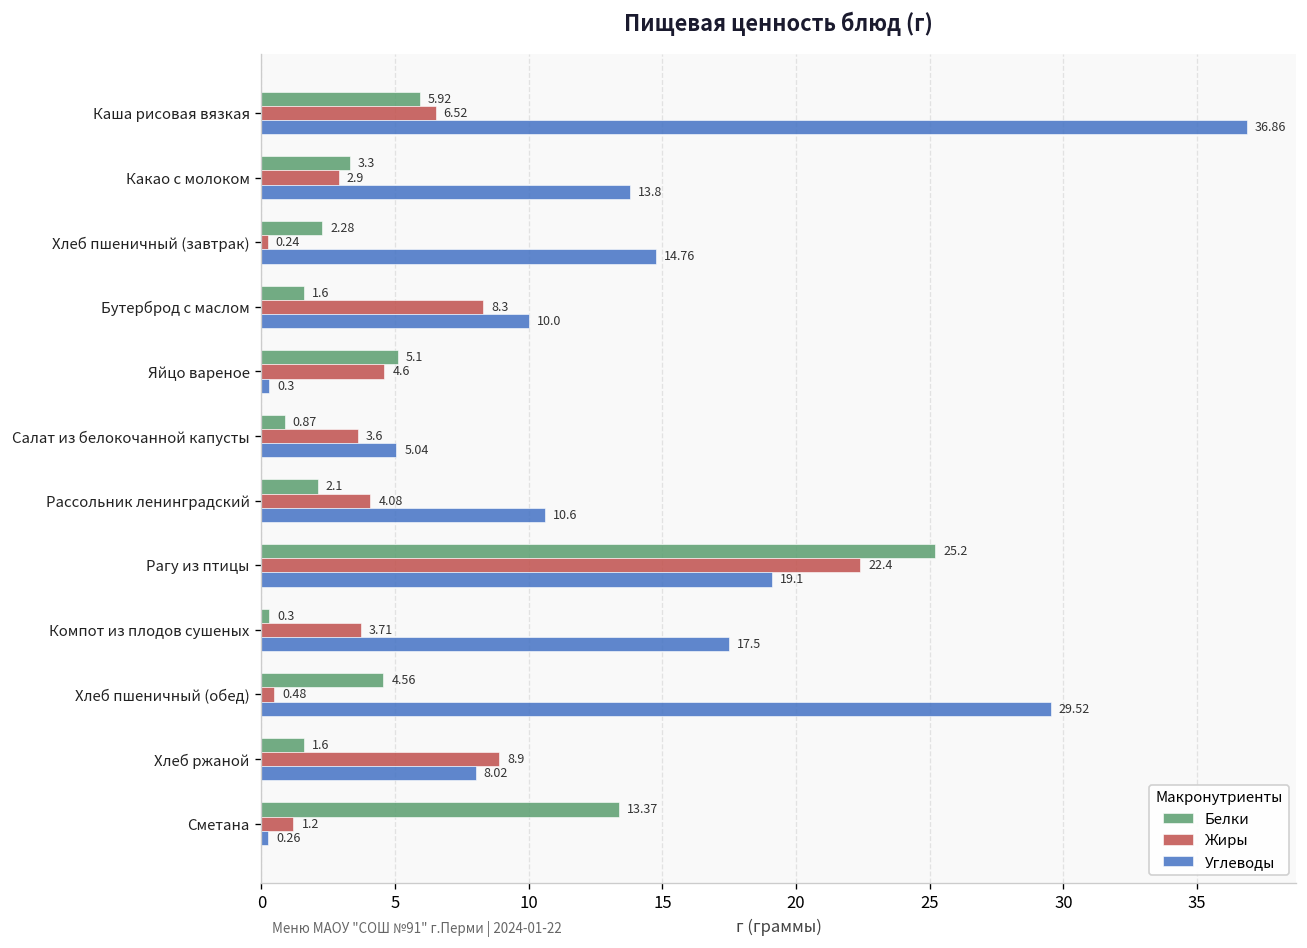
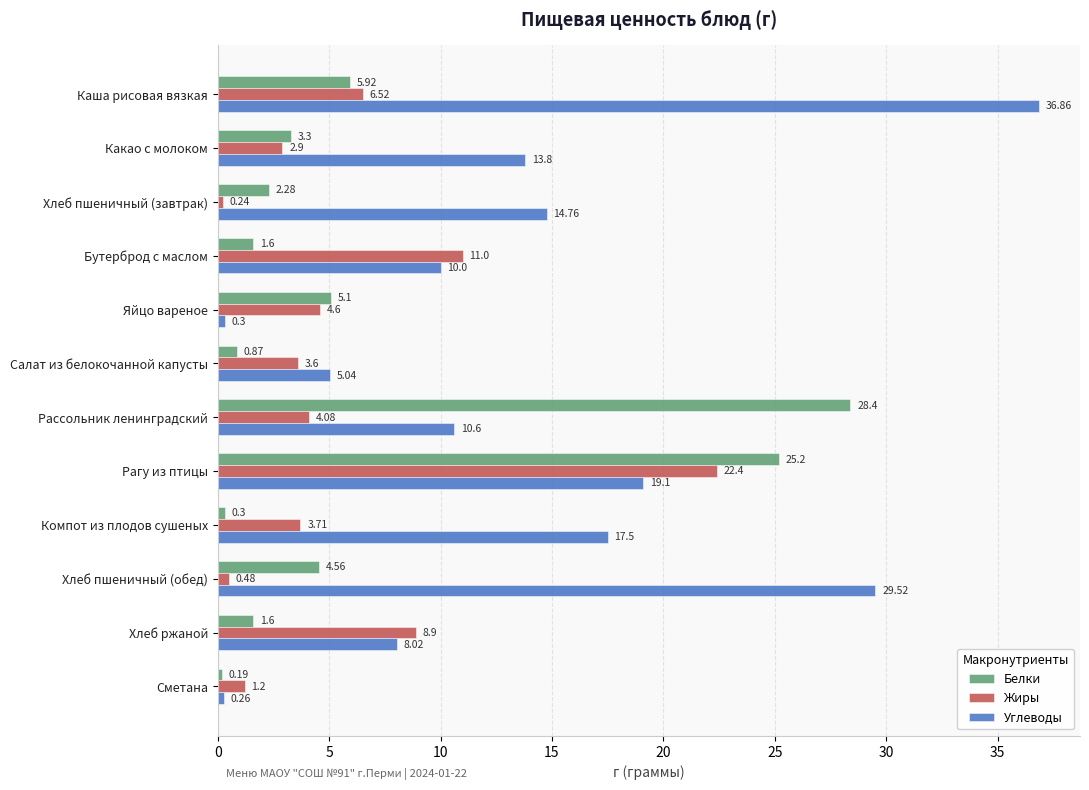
  {
    "Белки": {
      "Каша рисовая вязкая": 5.92,
      "Какао с молоком": 3.3,
      "Хлеб пшеничный (завтрак)": 2.28,
      "Бутерброд с маслом": 1.6,
      "Яйцо вареное": 5.1,
      "Салат из белокочанной капусты": 0.87,
-     "Рассольник ленинградский": 2.1,
+     "Рассольник ленинградский": 28.4,
      "Рагу из птицы": 25.2,
      "Компот из плодов сушеных": 0.3,
      "Хлеб пшеничный (обед)": 4.56,
      "Хлеб ржаной": 1.6,
-     "Сметана": 13.37
+     "Сметана": 0.19
    },
    "Жиры": {
      "Каша рисовая вязкая": 6.52,
      "Какао с молоком": 2.9,
      "Хлеб пшеничный (завтрак)": 0.24,
-     "Бутерброд с маслом": 8.3,
+     "Бутерброд с маслом": 11.0,
      "Яйцо вареное": 4.6,
      "Салат из белокочанной капусты": 3.6,
      "Рассольник ленинградский": 4.08,
      "Рагу из птицы": 22.4,
      "Компот из плодов сушеных": 3.71,
      "Хлеб пшеничный (обед)": 0.48,
      "Хлеб ржаной": 8.9,
      "Сметана": 1.2
    },
    "Углеводы": {
      "Каша рисовая вязкая": 36.86,
      "Какао с молоком": 13.8,
      "Хлеб пшеничный (завтрак)": 14.76,
      "Бутерброд с маслом": 10.0,
      "Яйцо вареное": 0.3,
      "Салат из белокочанной капусты": 5.04,
      "Рассольник ленинградский": 10.6,
      "Рагу из птицы": 19.1,
      "Компот из плодов сушеных": 17.5,
      "Хлеб пшеничный (обед)": 29.52,
      "Хлеб ржаной": 8.02,
      "Сметана": 0.26
    }
  }
